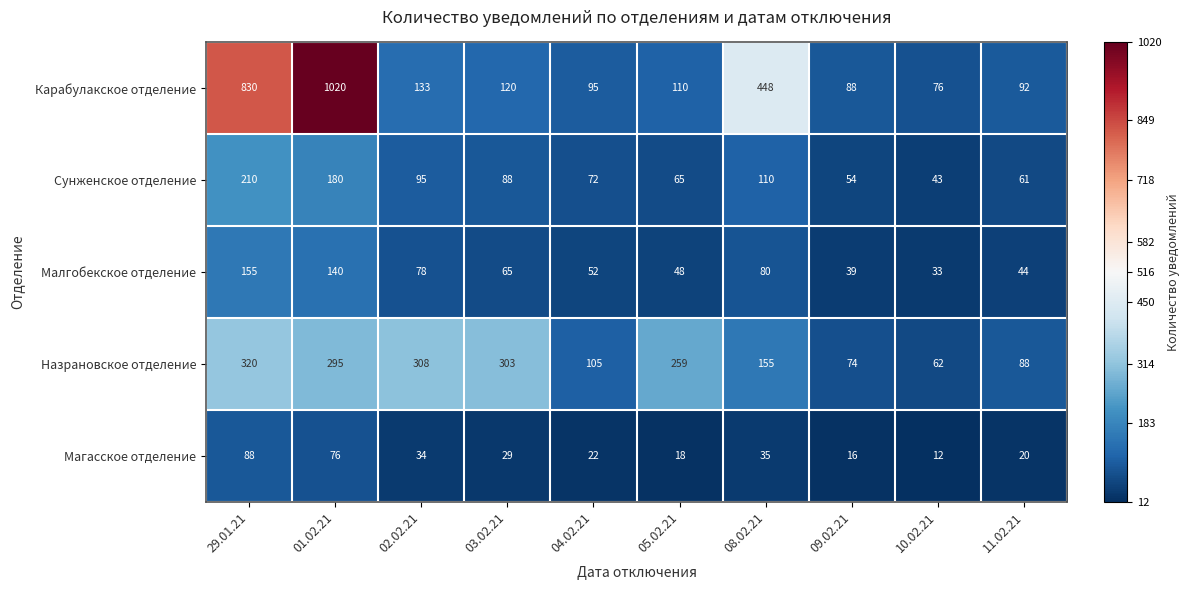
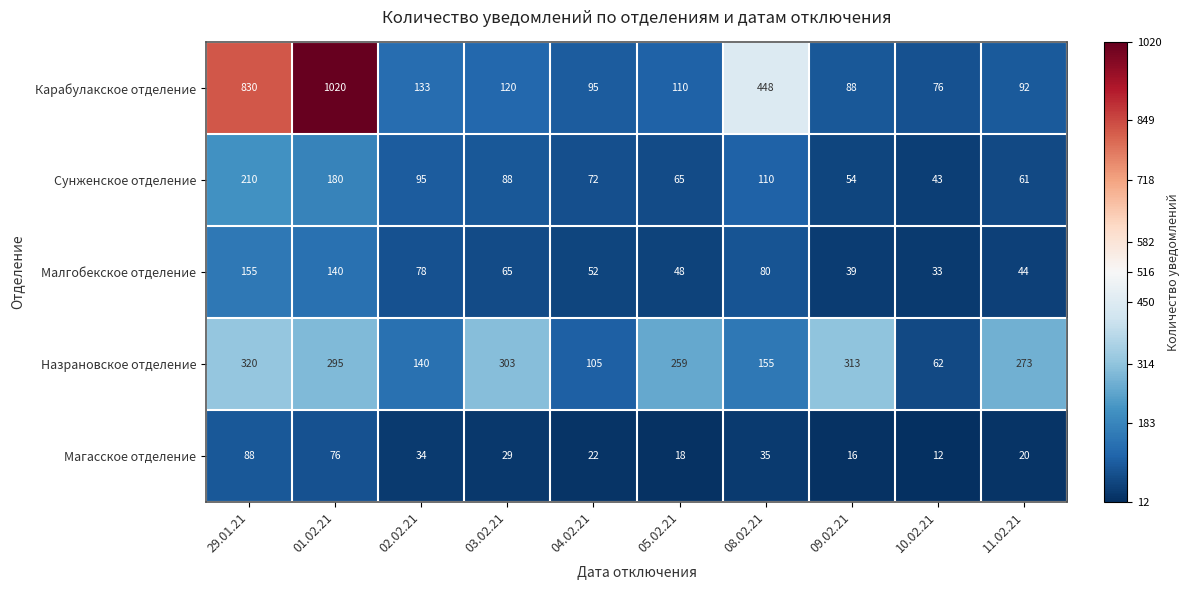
  {
    "Карабулакское отделение": {
      "29.01.21": 830,
      "01.02.21": 1020,
      "02.02.21": 133,
      "03.02.21": 120,
      "04.02.21": 95,
      "05.02.21": 110,
      "08.02.21": 448,
      "09.02.21": 88,
      "10.02.21": 76,
      "11.02.21": 92
    },
    "Сунженское отделение": {
      "29.01.21": 210,
      "01.02.21": 180,
      "02.02.21": 95,
      "03.02.21": 88,
      "04.02.21": 72,
      "05.02.21": 65,
      "08.02.21": 110,
      "09.02.21": 54,
      "10.02.21": 43,
      "11.02.21": 61
    },
    "Малгобекское отделение": {
      "29.01.21": 155,
      "01.02.21": 140,
      "02.02.21": 78,
      "03.02.21": 65,
      "04.02.21": 52,
      "05.02.21": 48,
      "08.02.21": 80,
      "09.02.21": 39,
      "10.02.21": 33,
      "11.02.21": 44
    },
    "Назрановское отделение": {
      "29.01.21": 320,
      "01.02.21": 295,
-     "02.02.21": 308,
+     "02.02.21": 140,
      "03.02.21": 303,
      "04.02.21": 105,
      "05.02.21": 259,
      "08.02.21": 155,
-     "09.02.21": 74,
+     "09.02.21": 313,
      "10.02.21": 62,
-     "11.02.21": 88
+     "11.02.21": 273
    },
    "Магасское отделение": {
      "29.01.21": 88,
      "01.02.21": 76,
      "02.02.21": 34,
      "03.02.21": 29,
      "04.02.21": 22,
      "05.02.21": 18,
      "08.02.21": 35,
      "09.02.21": 16,
      "10.02.21": 12,
      "11.02.21": 20
    }
  }
